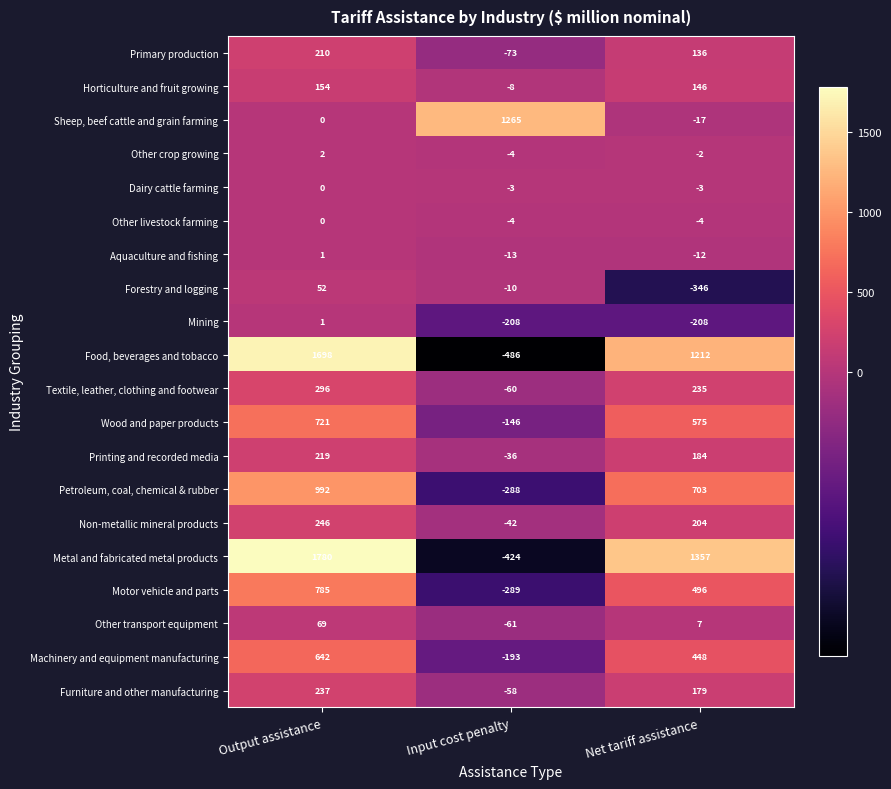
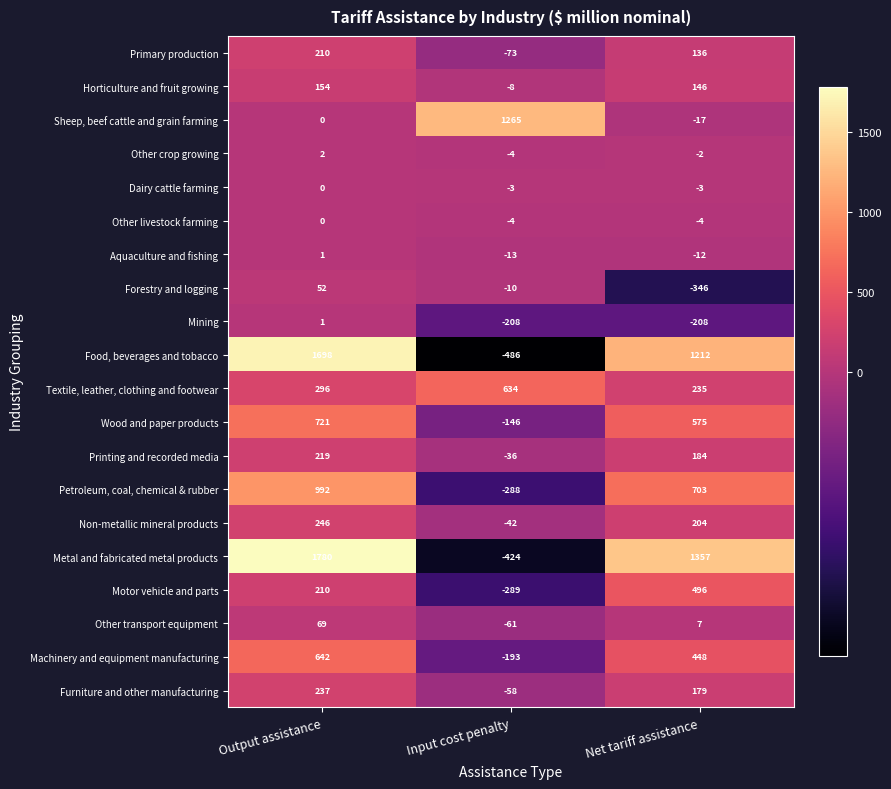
  {
    "Primary production": {
      "Output assistance": 210,
      "Input cost penalty": -73,
      "Net tariff assistance": 136
    },
    "Horticulture and fruit growing": {
      "Output assistance": 154,
      "Input cost penalty": -8,
      "Net tariff assistance": 146
    },
    "Sheep, beef cattle and grain farming": {
      "Output assistance": 0,
      "Input cost penalty": 1265,
      "Net tariff assistance": -17
    },
    "Other crop growing": {
      "Output assistance": 2,
      "Input cost penalty": -4,
      "Net tariff assistance": -2
    },
    "Dairy cattle farming": {
      "Output assistance": 0,
      "Input cost penalty": -3,
      "Net tariff assistance": -3
    },
    "Other livestock farming": {
      "Output assistance": 0,
      "Input cost penalty": -4,
      "Net tariff assistance": -4
    },
    "Aquaculture and fishing": {
      "Output assistance": 1,
      "Input cost penalty": -13,
      "Net tariff assistance": -12
    },
    "Forestry and logging": {
      "Output assistance": 52,
      "Input cost penalty": -10,
      "Net tariff assistance": -346
    },
    "Mining": {
      "Output assistance": 1,
      "Input cost penalty": -208,
      "Net tariff assistance": -208
    },
    "Food, beverages and tobacco": {
      "Output assistance": 1698,
      "Input cost penalty": -486,
      "Net tariff assistance": 1212
    },
    "Textile, leather, clothing and footwear": {
      "Output assistance": 296,
-     "Input cost penalty": -60,
+     "Input cost penalty": 634,
      "Net tariff assistance": 235
    },
    "Wood and paper products": {
      "Output assistance": 721,
      "Input cost penalty": -146,
      "Net tariff assistance": 575
    },
    "Printing and recorded media": {
      "Output assistance": 219,
      "Input cost penalty": -36,
      "Net tariff assistance": 184
    },
    "Petroleum, coal, chemical & rubber": {
      "Output assistance": 992,
      "Input cost penalty": -288,
      "Net tariff assistance": 703
    },
    "Non-metallic mineral products": {
      "Output assistance": 246,
      "Input cost penalty": -42,
      "Net tariff assistance": 204
    },
    "Metal and fabricated metal products": {
      "Output assistance": 1780,
      "Input cost penalty": -424,
      "Net tariff assistance": 1357
    },
    "Motor vehicle and parts": {
-     "Output assistance": 785,
+     "Output assistance": 210,
      "Input cost penalty": -289,
      "Net tariff assistance": 496
    },
    "Other transport equipment": {
      "Output assistance": 69,
      "Input cost penalty": -61,
      "Net tariff assistance": 7
    },
    "Machinery and equipment manufacturing": {
      "Output assistance": 642,
      "Input cost penalty": -193,
      "Net tariff assistance": 448
    },
    "Furniture and other manufacturing": {
      "Output assistance": 237,
      "Input cost penalty": -58,
      "Net tariff assistance": 179
    }
  }
